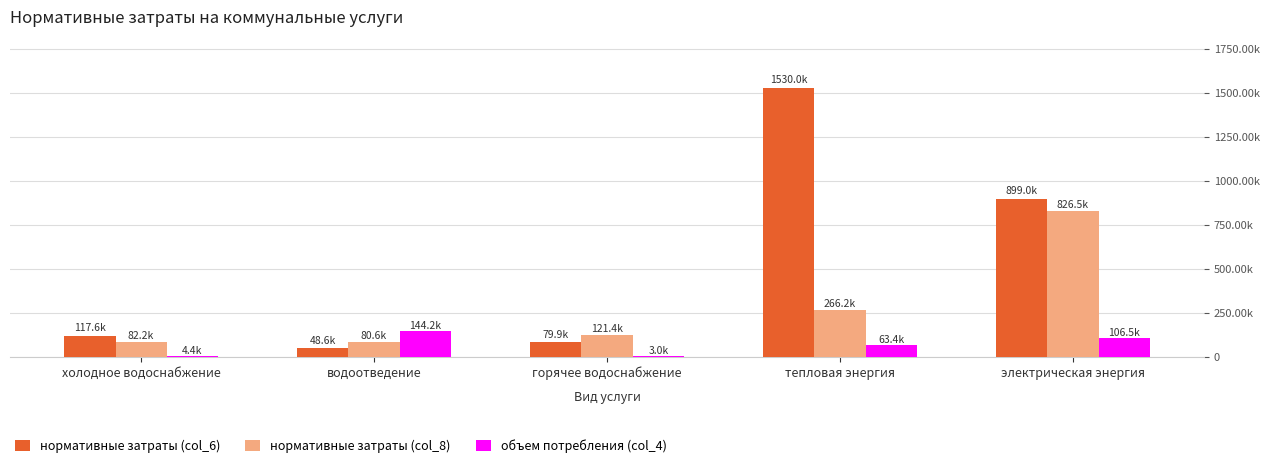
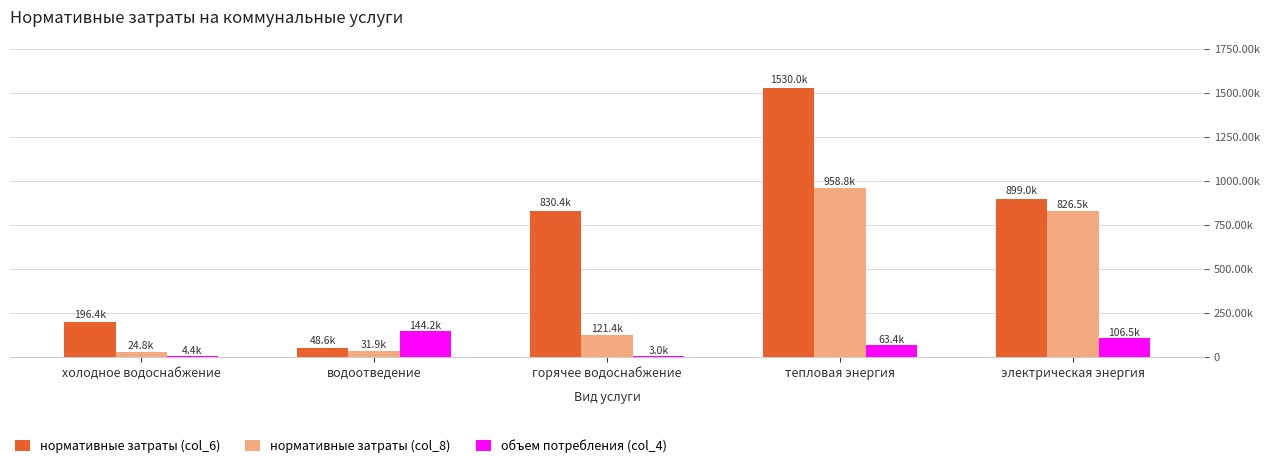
  {
    "нормативные затраты (col_6)": {
-     "холодное водоснабжение": "117.6k",
+     "холодное водоснабжение": "196.4k",
      "водоотведение": "48.6k",
-     "горячее водоснабжение": "79.9k",
+     "горячее водоснабжение": "830.4k",
      "тепловая энергия": "1530.0k",
      "электрическая энергия": "899.0k"
    },
    "нормативные затраты (col_8)": {
-     "холодное водоснабжение": "82.2k",
-     "водоотведение": "80.6k",
+     "холодное водоснабжение": "24.8k",
+     "водоотведение": "31.9k",
      "горячее водоснабжение": "121.4k",
-     "тепловая энергия": "266.2k",
+     "тепловая энергия": "958.8k",
      "электрическая энергия": "826.5k"
    },
    "объем потребления (col_4)": {
      "холодное водоснабжение": "4.4k",
      "водоотведение": "144.2k",
      "горячее водоснабжение": "3.0k",
      "тепловая энергия": "63.4k",
      "электрическая энергия": "106.5k"
    }
  }
